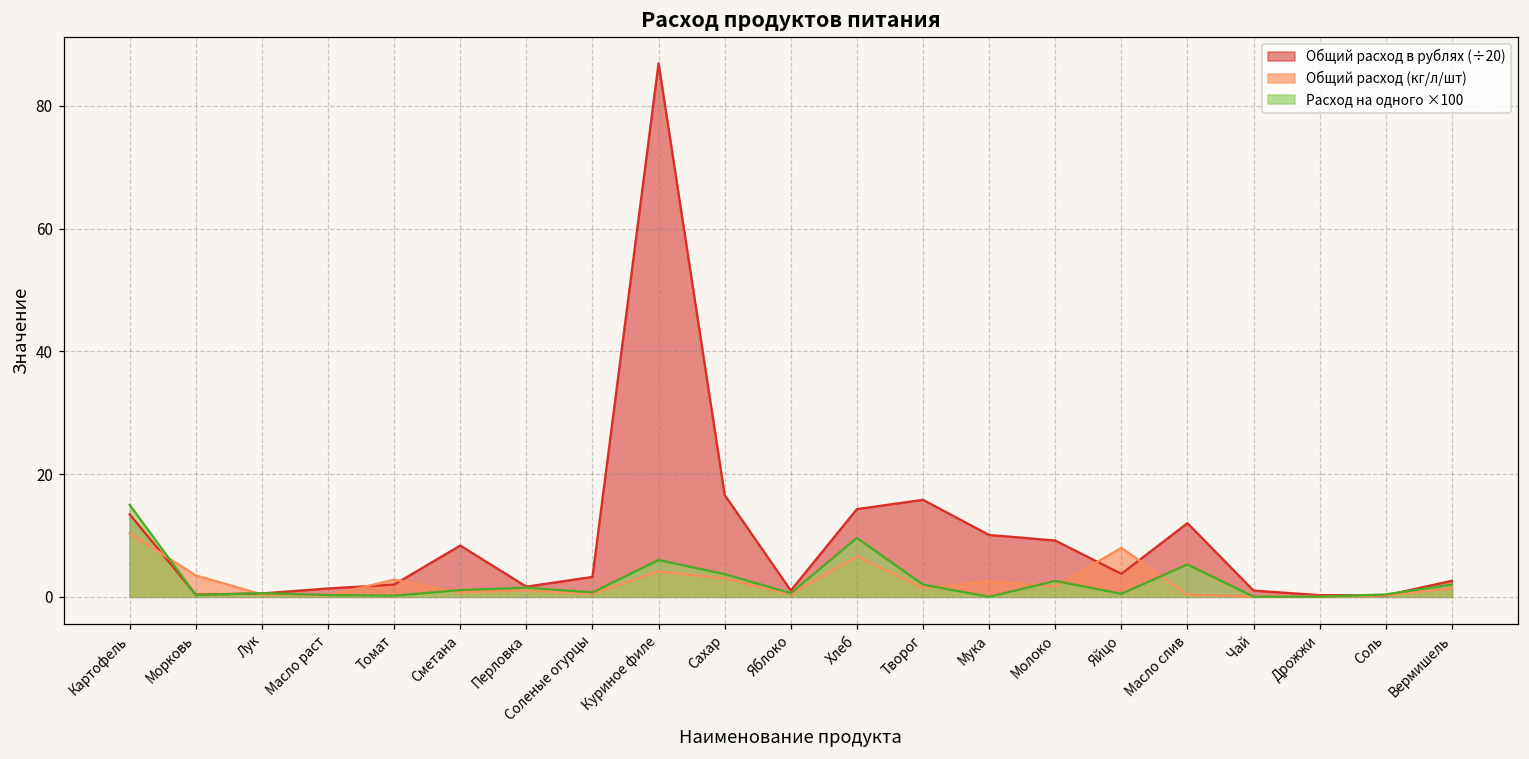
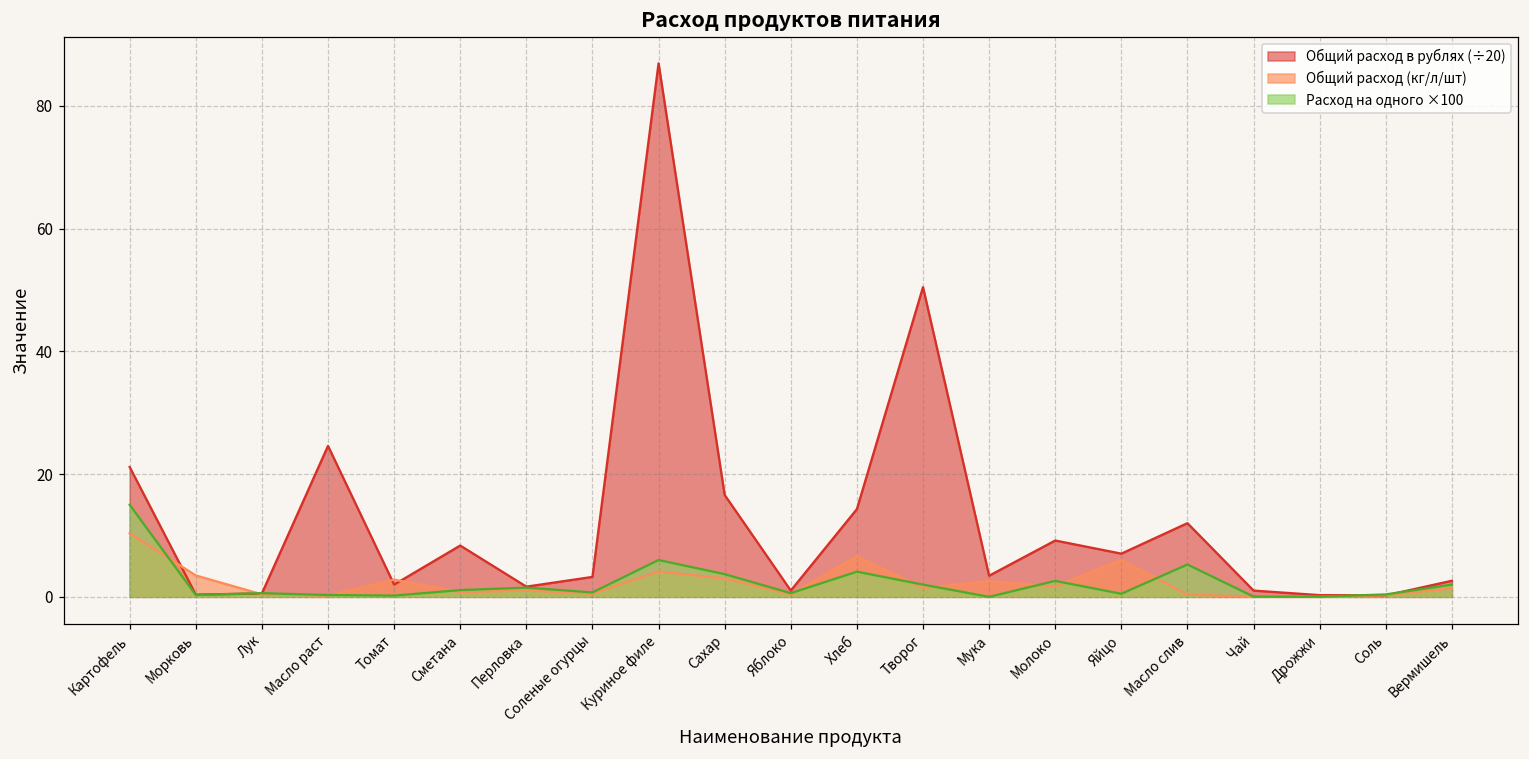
  {
    "Общий расход в рублях (÷20)": {
-     "Картофель": 13,
-     "Масло раст": 1,
+     "Картофель": 21,
+     "Масло раст": 25,
      "Томат": 2,
      "Сметана": 8,
      "Соленые огурцы": 3,
      "Куриное филе": 87,
      "Сахар": 17,
      "Хлеб": 14,
-     "Творог": 16,
-     "Мука": 10,
+     "Творог": 50,
+     "Мука": 3,
      "Молоко": 9,
-     "Яйцо": 4,
+     "Яйцо": 7,
      "Масло слив": 12,
      "Чай": 1,
      "Вермишель": 3
    },
    "Общий расход (кг/л/шт)": {
      "Картофель": 10,
      "Морковь": 3,
      "Томат": 3,
      "Перловка": 1,
      "Куриное филе": 4,
      "Сахар": 3,
      "Хлеб": 7,
      "Творог": 1,
      "Мука": 3,
      "Молоко": 2,
-     "Яйцо": 8,
+     "Яйцо": 6,
      "Масло слив": 0,
      "Вермишель": 1
    },
    "Расход на одного ×100": {
      "Картофель": 15,
      "Томат": 0,
      "Куриное филе": 6,
      "Сахар": 4,
-     "Хлеб": 10,
+     "Хлеб": 4,
      "Творог": 2,
      "Мука": 0,
      "Молоко": 3,
      "Яйцо": 1,
      "Масло слив": 5,
      "Вермишель": 2
    }
  }
